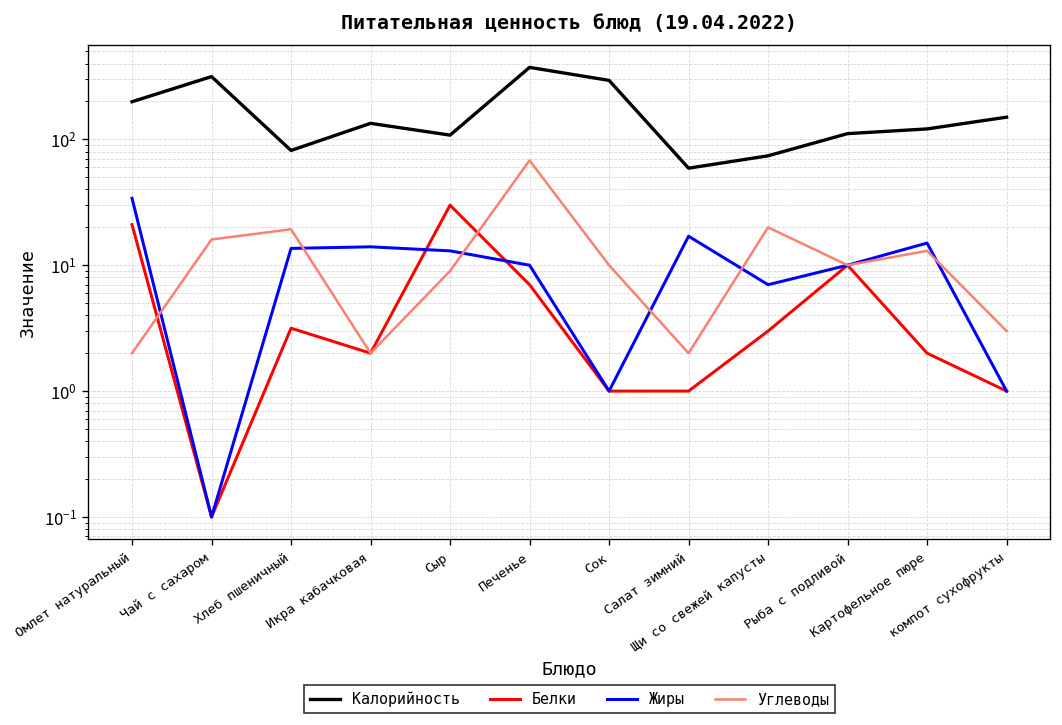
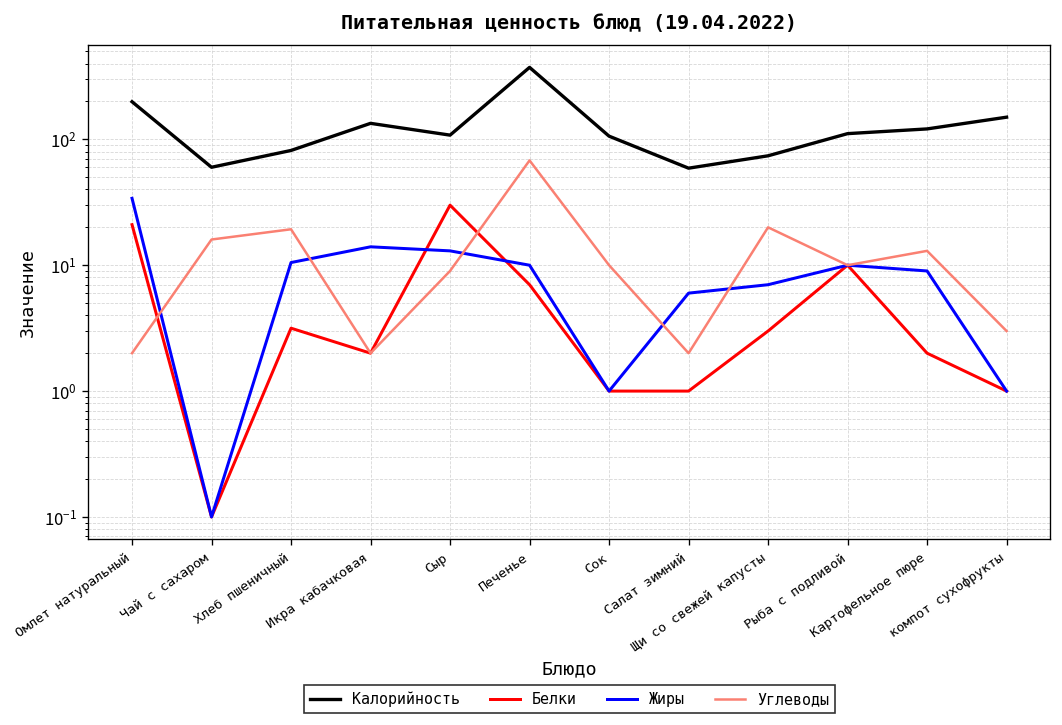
  {
    "Калорийность": {
      "Омлет натуральный": 200,
-     "Чай с сахаром": 320,
+     "Чай с сахаром": 60,
      "Хлеб пшеничный": 80,
      "Икра кабачковая": 130,
      "Сыр": 110,
      "Печенье": 370,
-     "Сок": 290,
+     "Сок": 110,
      "Салат зимний": 60,
      "Щи со свежей капусты": 70,
      "Рыба с подливой": 110,
      "Картофельное пюре": 120,
      "компот сухофрукты": 150
    },
    "Белки": {
      "Омлет натуральный": 21,
      "Хлеб пшеничный": 3,
      "Сыр": 30,
      "Печенье": 7,
      "Салат зимний": 1,
      "Щи со свежей капусты": 3,
      "Картофельное пюре": 2
    },
    "Жиры": {
      "Омлет натуральный": 34,
-     "Хлеб пшеничный": 14,
+     "Хлеб пшеничный": 11,
      "Икра кабачковая": 14,
      "Сыр": 13,
      "Печенье": 10,
-     "Салат зимний": 17,
+     "Салат зимний": 6,
      "Щи со свежей капусты": 7,
-     "Картофельное пюре": 15
+     "Картофельное пюре": 9
    },
    "Углеводы": {
      "Омлет натуральный": 2,
      "Чай с сахаром": 16,
      "Хлеб пшеничный": 19,
      "Сыр": 9,
      "Печенье": 70,
      "Сок": 10,
      "Салат зимний": 2,
      "Щи со свежей капусты": 20,
      "Картофельное пюре": 13,
      "компот сухофрукты": 3
    }
  }
